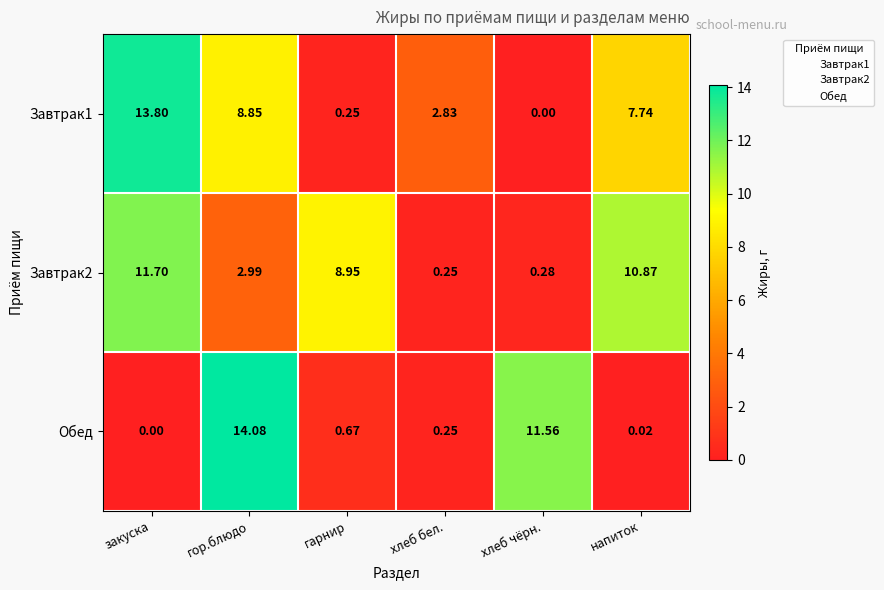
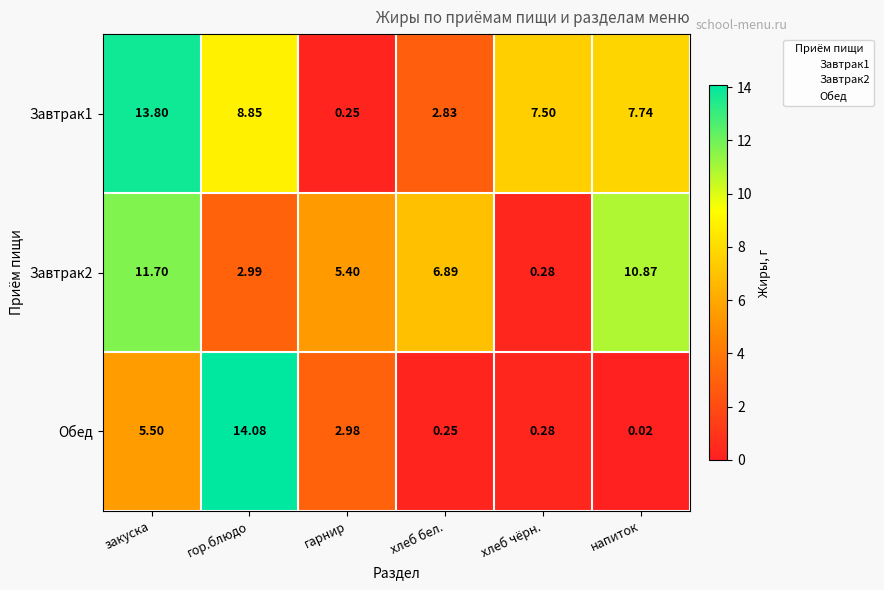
  {
    "Завтрак1": {
      "закуска": 13.80,
      "гор.блюдо": 8.85,
      "гарнир": 0.25,
      "хлеб бел.": 2.83,
-     "хлеб чёрн.": 0.00,
+     "хлеб чёрн.": 7.50,
      "напиток": 7.74
    },
    "Завтрак2": {
      "закуска": 11.70,
      "гор.блюдо": 2.99,
-     "гарнир": 8.95,
-     "хлеб бел.": 0.25,
+     "гарнир": 5.40,
+     "хлеб бел.": 6.89,
      "хлеб чёрн.": 0.28,
      "напиток": 10.87
    },
    "Обед": {
-     "закуска": 0.00,
+     "закуска": 5.50,
      "гор.блюдо": 14.08,
-     "гарнир": 0.67,
+     "гарнир": 2.98,
      "хлеб бел.": 0.25,
-     "хлеб чёрн.": 11.56,
+     "хлеб чёрн.": 0.28,
      "напиток": 0.02
    }
  }
